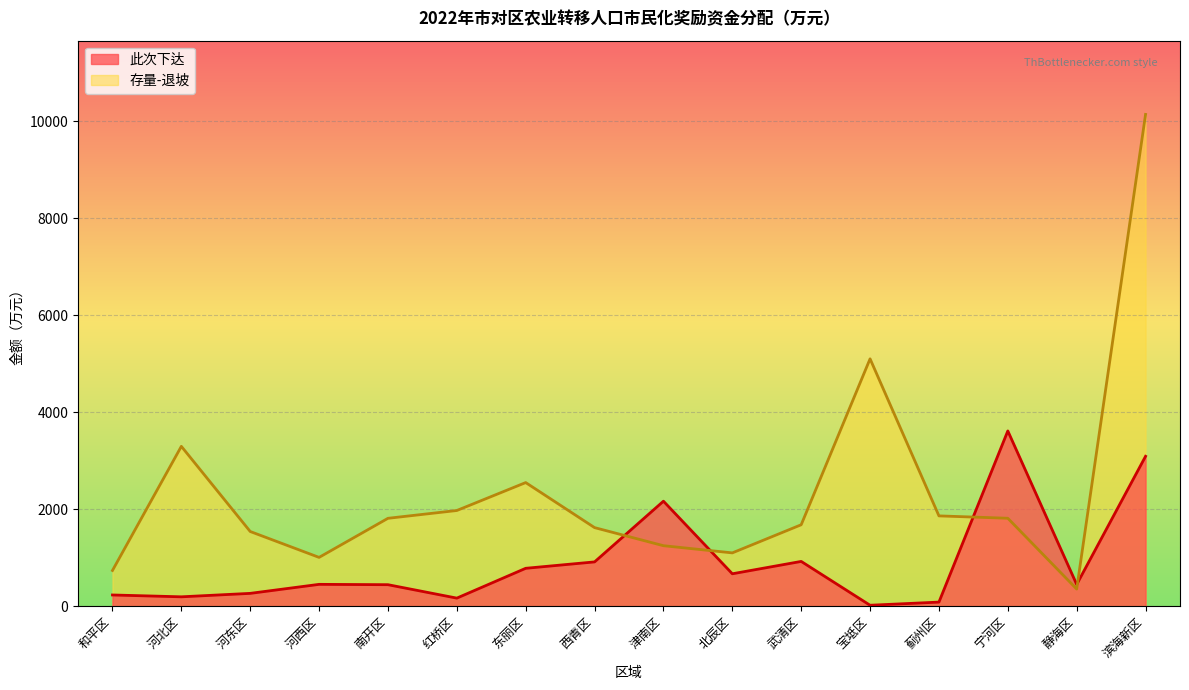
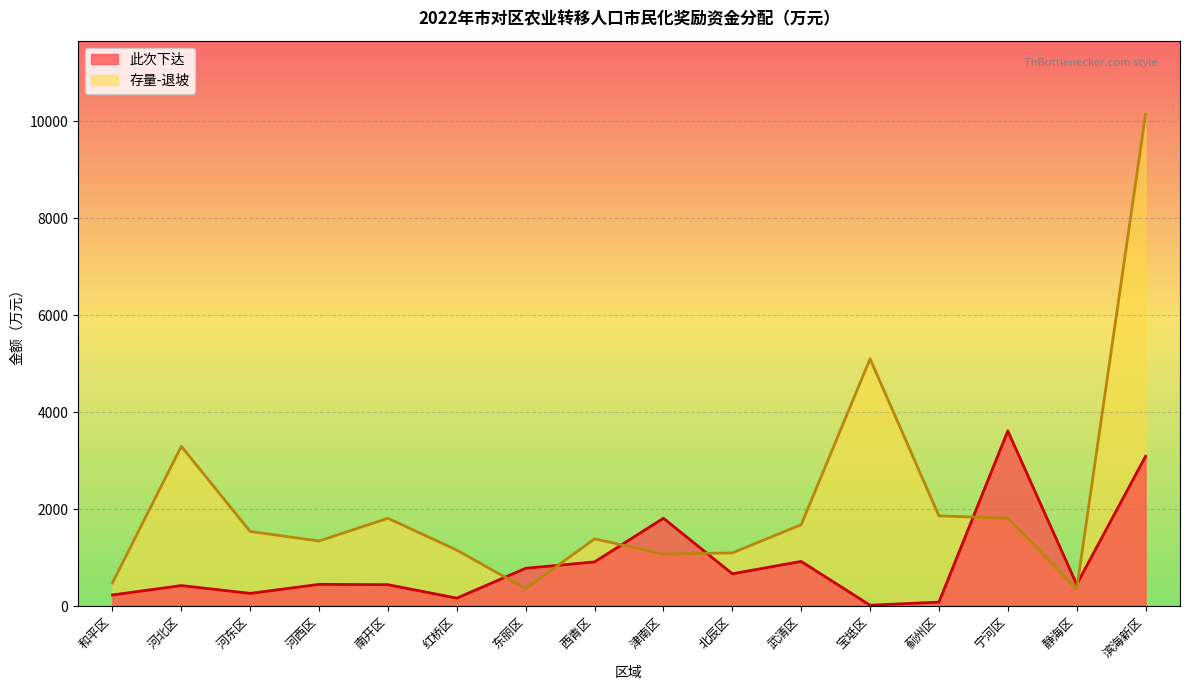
  {
    "此次下达": {
      "和平区": 200,
-     "河北区": 200,
+     "河北区": 400,
      "河东区": 300,
      "河西区": 500,
      "南开区": 400,
      "红桥区": 200,
      "东丽区": 800,
      "西青区": 900,
-     "津南区": 2200,
+     "津南区": 1800,
      "北辰区": 700,
      "武清区": 900,
      "宝坻区": 0,
      "蓟州区": 100,
      "宁河区": 3600,
      "静海区": 400,
      "滨海新区": 3100
    },
    "存量-退坡": {
-     "和平区": 700,
+     "和平区": 500,
      "河北区": 3300,
      "河东区": 1500,
-     "河西区": 1000,
+     "河西区": 1300,
      "南开区": 1800,
-     "红桥区": 2000,
-     "东丽区": 2500,
-     "西青区": 1600,
-     "津南区": 1200,
+     "红桥区": 1200,
+     "东丽区": 400,
+     "西青区": 1400,
+     "津南区": 1100,
      "北辰区": 1100,
      "武清区": 1700,
      "宝坻区": 5100,
      "蓟州区": 1900,
      "宁河区": 1800,
      "静海区": 400,
      "滨海新区": 10100
    }
  }
